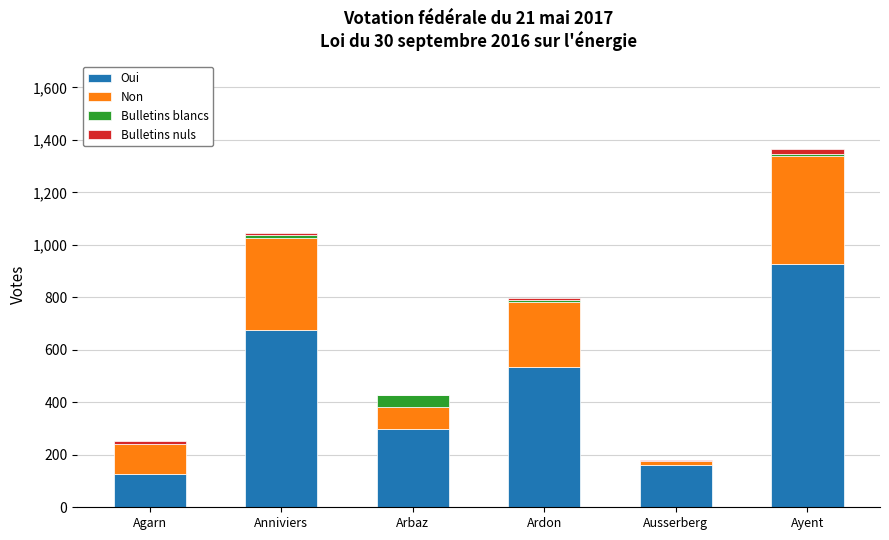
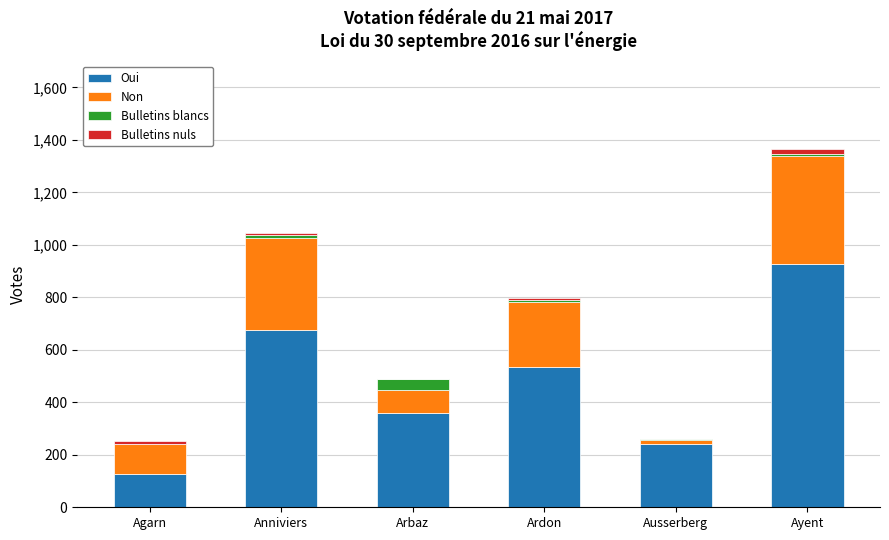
  {
    "Oui": {
      "Agarn": 130,
      "Anniviers": 680,
-     "Arbaz": 300,
+     "Arbaz": 360,
      "Ardon": 540,
-     "Ausserberg": 160,
+     "Ausserberg": 240,
      "Ayent": 930
    },
    "Non": {
      "Agarn": 120,
      "Anniviers": 350,
      "Arbaz": 90,
      "Ardon": 250,
      "Ausserberg": 20,
      "Ayent": 410
    },
    "Bulletins blancs": {
      "Agarn": 0,
      "Arbaz": 40
    },
    "Bulletins nuls": {
      "Anniviers": 10,
      "Arbaz": 0,
      "Ayent": 20
    }
  }
